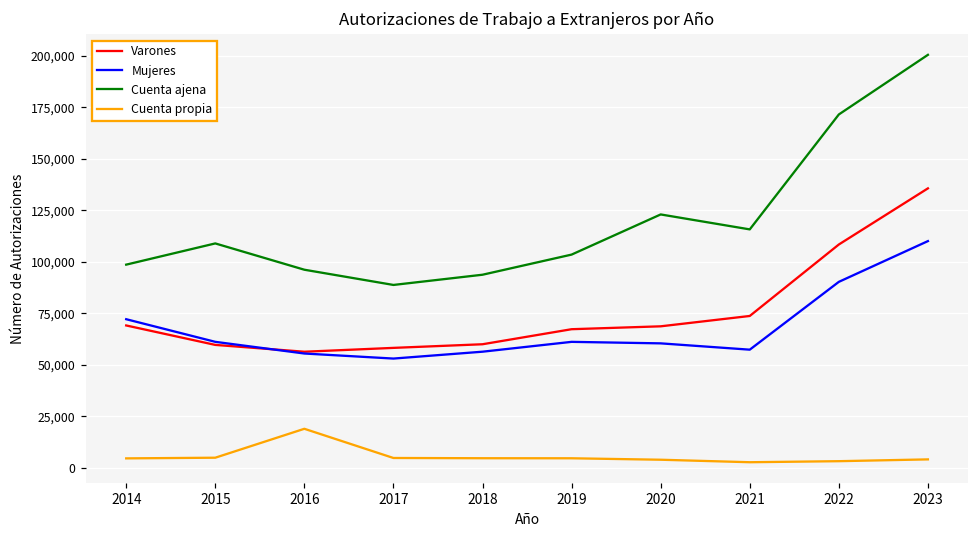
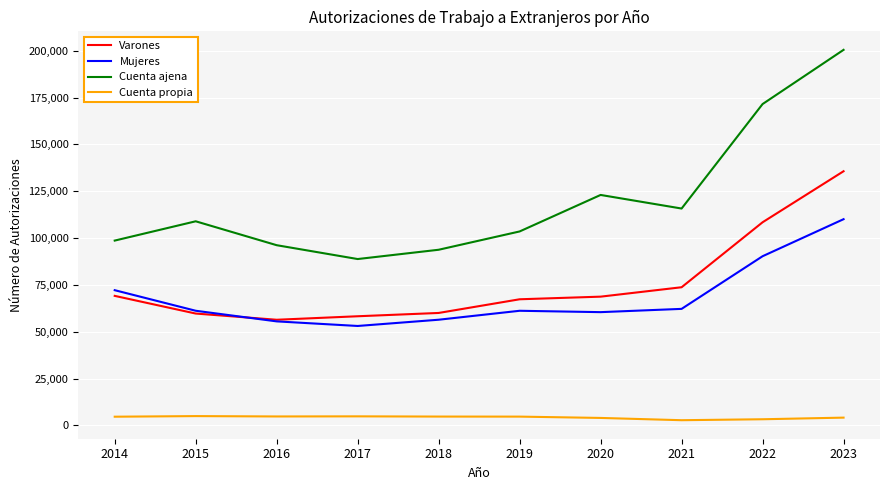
  {
    "Varones": {
      "2014": "69,000",
      "2015": "60,000",
      "2017": "58,000",
      "2018": "60,000",
      "2019": "67,000",
      "2020": "69,000",
      "2021": "74,000",
      "2022": "108,000",
      "2023": "136,000"
    },
    "Mujeres": {
      "2014": "72,000",
      "2015": "61,000",
      "2017": "53,000",
      "2018": "56,000",
      "2019": "61,000",
      "2020": "60,000",
-     "2021": "57,000",
+     "2021": "62,000",
      "2022": "90,000",
      "2023": "110,000"
    },
    "Cuenta ajena": {
      "2014": "99,000",
      "2015": "109,000",
      "2016": "96,000",
      "2017": "89,000",
      "2018": "94,000",
      "2019": "104,000",
      "2020": "123,000",
      "2021": "116,000",
      "2022": "172,000",
      "2023": "201,000"
    },
    "Cuenta propia": {
      "2014": "5,000",
      "2015": "5,000",
-     "2016": "19,000",
+     "2016": "5,000",
      "2017": "5,000",
      "2018": "5,000",
      "2019": "5,000",
      "2020": "4,000",
      "2021": "3,000",
      "2022": "3,000",
      "2023": "4,000"
    }
  }
